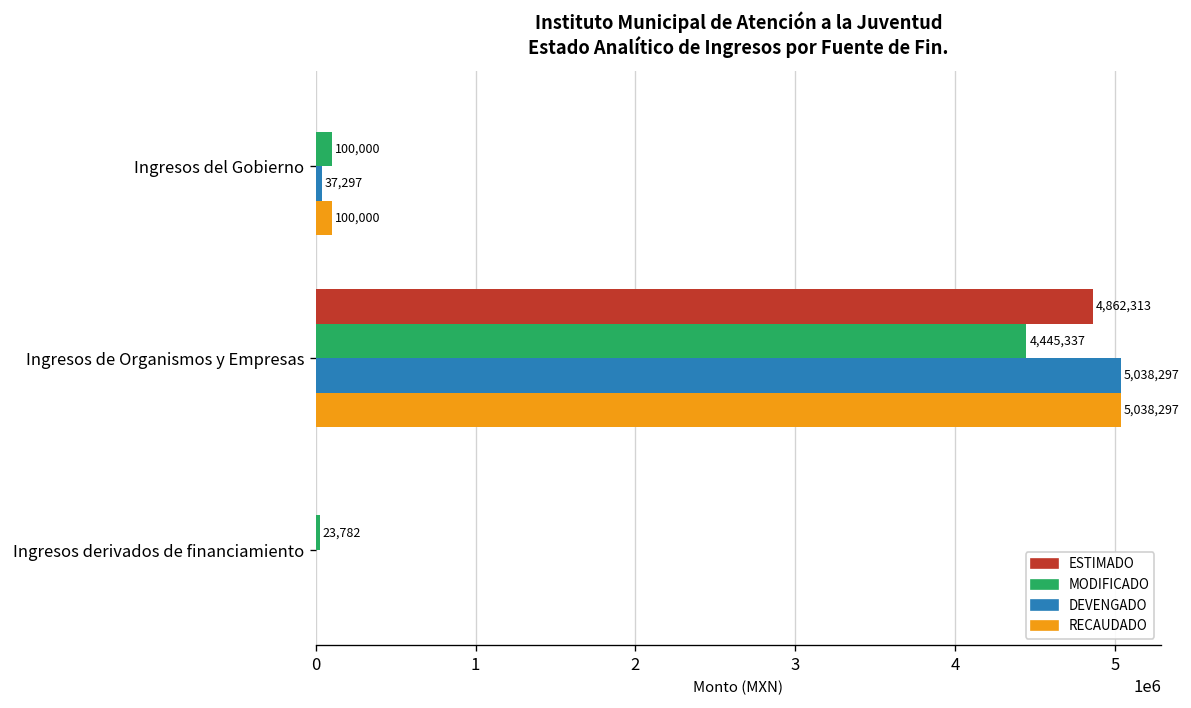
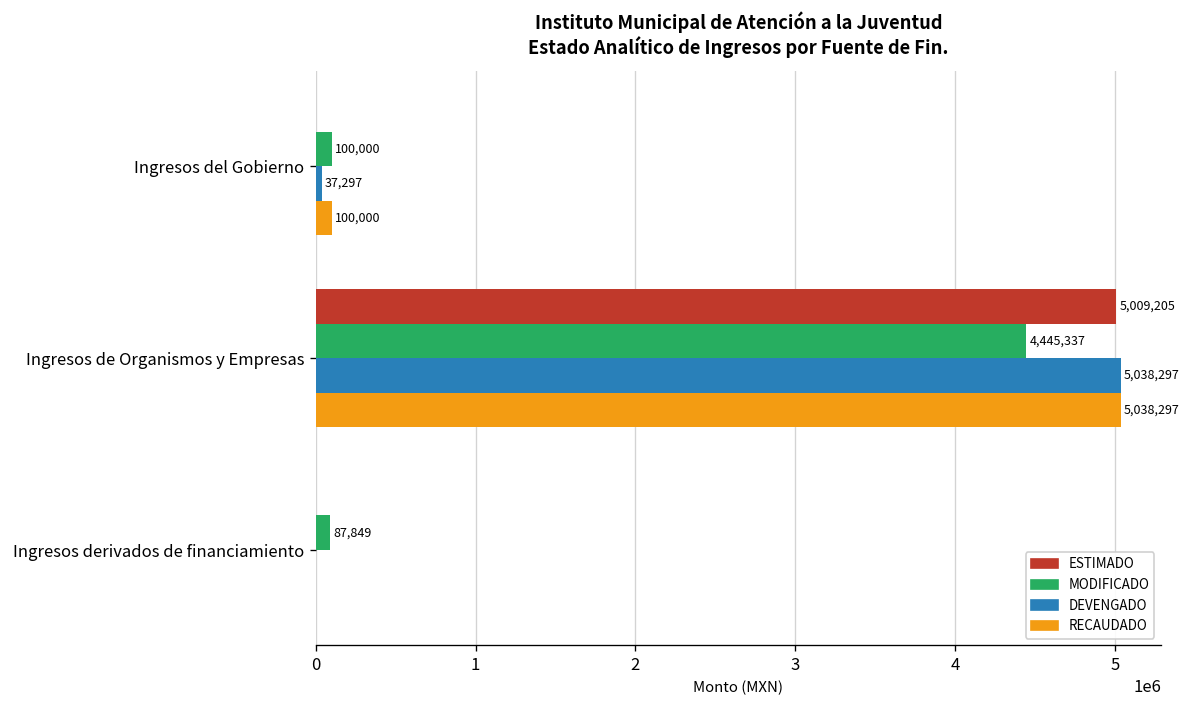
  {
    "ESTIMADO": {
-     "Ingresos de Organismos y Empresas": "4,862,313"
+     "Ingresos de Organismos y Empresas": "5,009,205"
    },
    "MODIFICADO": {
      "Ingresos del Gobierno": "100,000",
      "Ingresos de Organismos y Empresas": "4,445,337",
-     "Ingresos derivados de financiamiento": "23,782"
+     "Ingresos derivados de financiamiento": "87,849"
    },
    "DEVENGADO": {
      "Ingresos del Gobierno": "37,297",
      "Ingresos de Organismos y Empresas": "5,038,297"
    },
    "RECAUDADO": {
      "Ingresos del Gobierno": "100,000",
      "Ingresos de Organismos y Empresas": "5,038,297"
    }
  }
